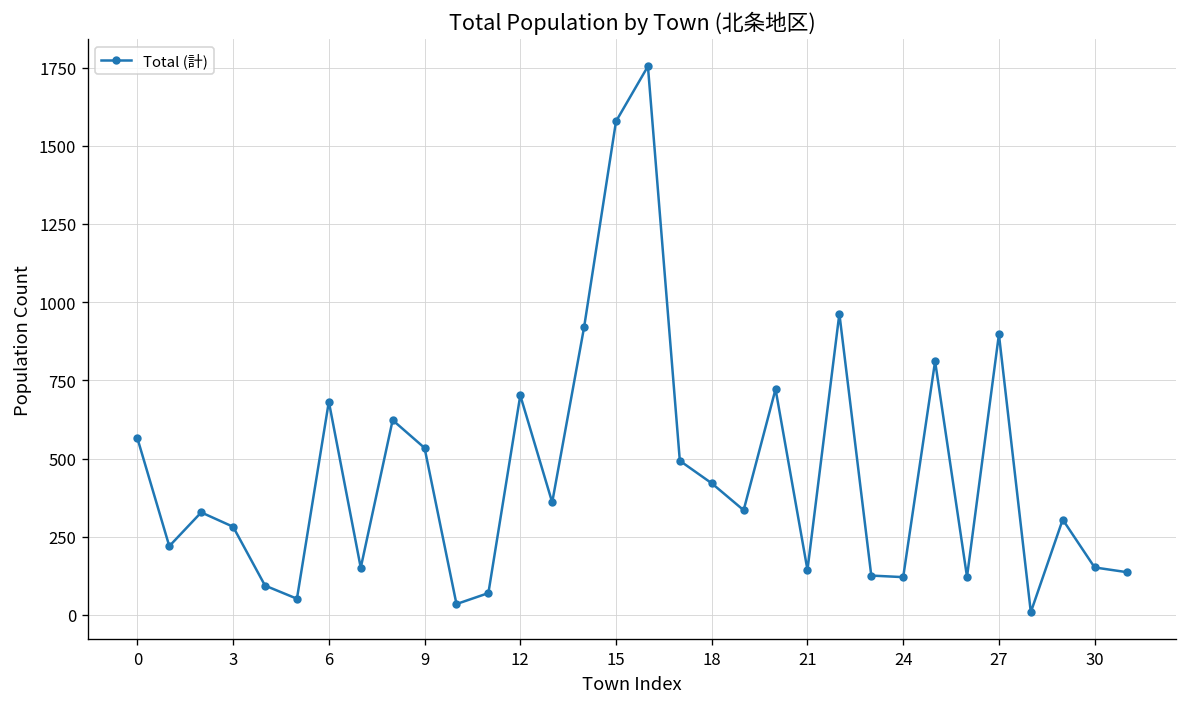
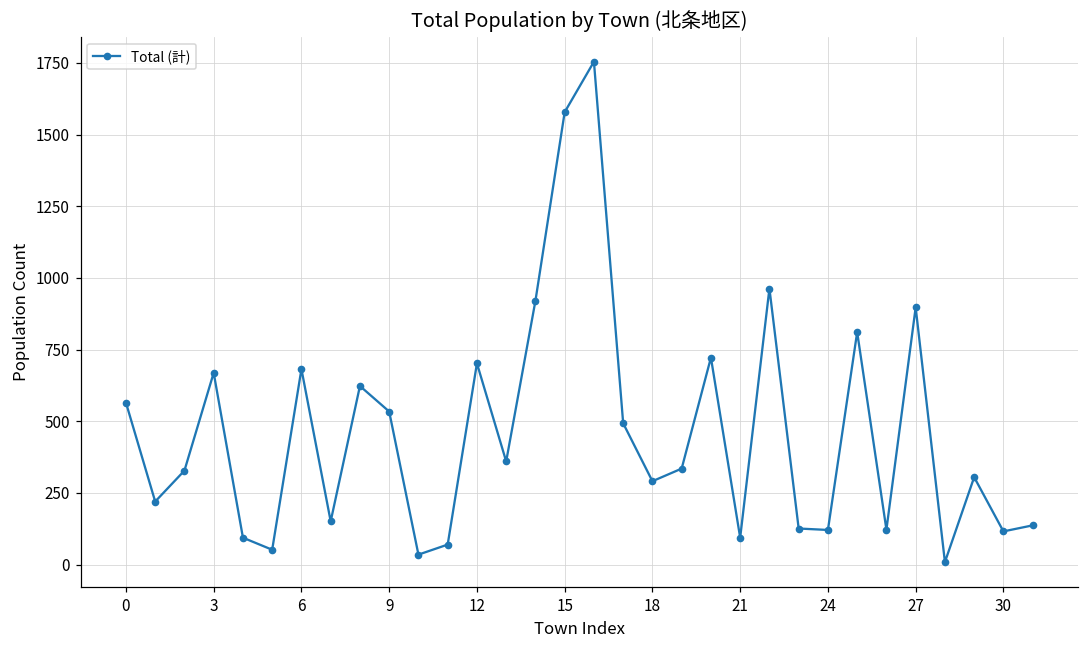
  {
    "0": 570,
-   "3": 280,
+   "3": 670,
    "6": 680,
    "9": 530,
    "12": 700,
    "15": 1580,
-   "18": 420,
-   "21": 140,
+   "18": 290,
+   "21": 90,
    "24": 120,
    "27": 900,
-   "30": 150
+   "30": 120
  }
